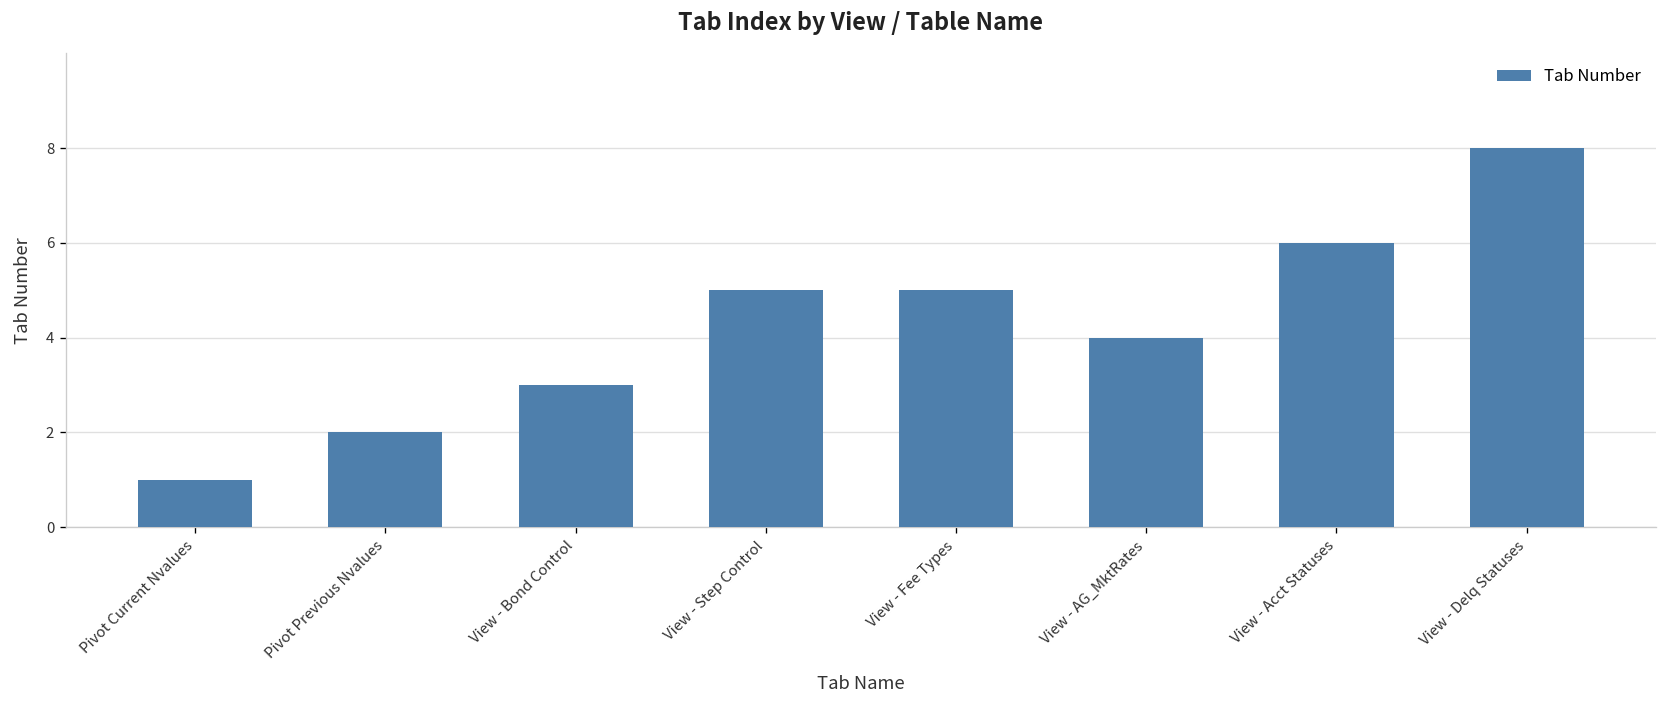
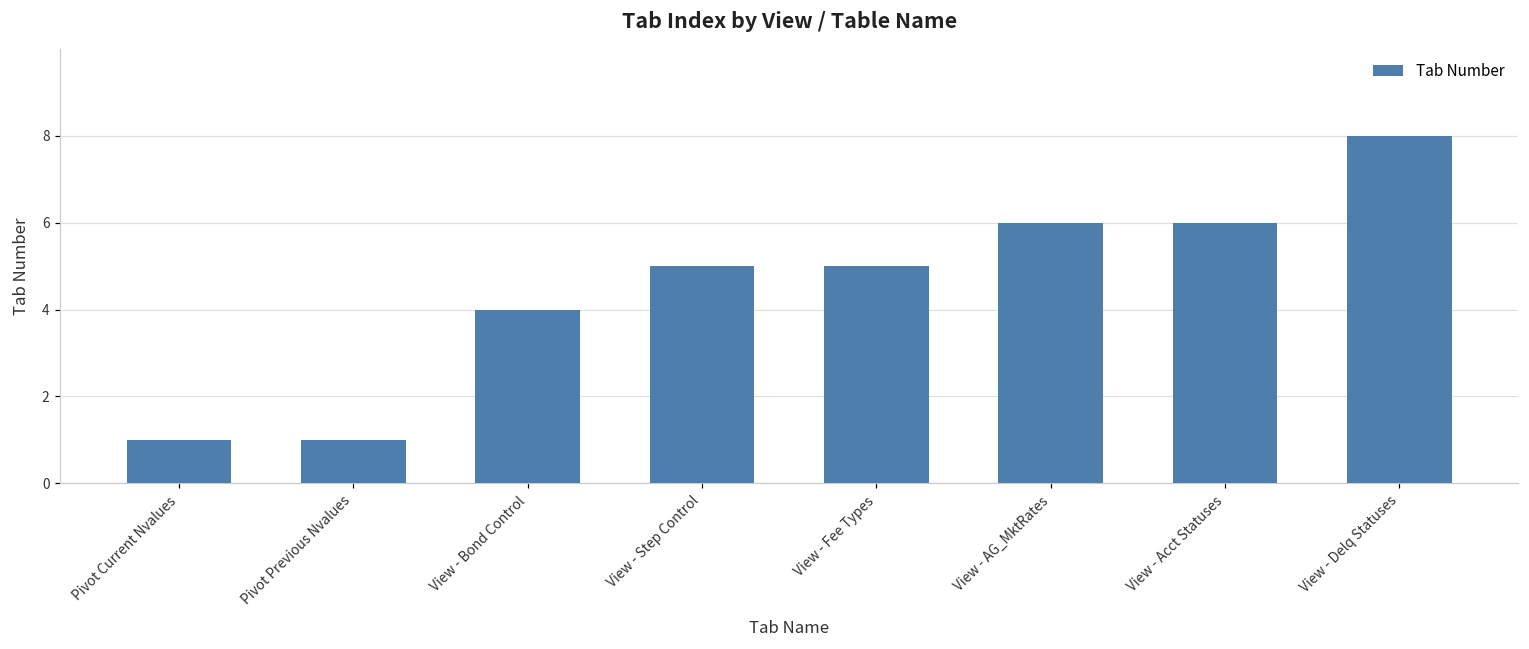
  {
    "Pivot Current Nvalues": 1,
-   "Pivot Previous Nvalues": 2,
-   "View - Bond Control": 3,
+   "Pivot Previous Nvalues": 1,
+   "View - Bond Control": 4,
    "View - Step Control": 5,
    "View - Fee Types": 5,
-   "View - AG_MktRates": 4,
+   "View - AG_MktRates": 6,
    "View - Acct Statuses": 6,
    "View - Delq Statuses": 8
  }
